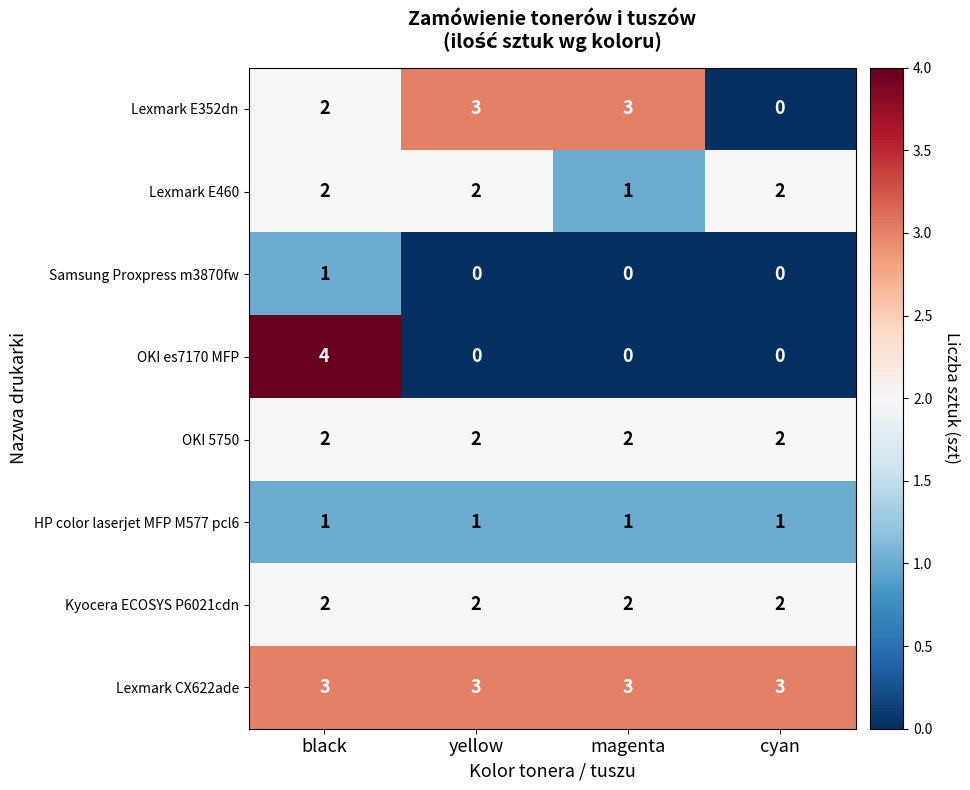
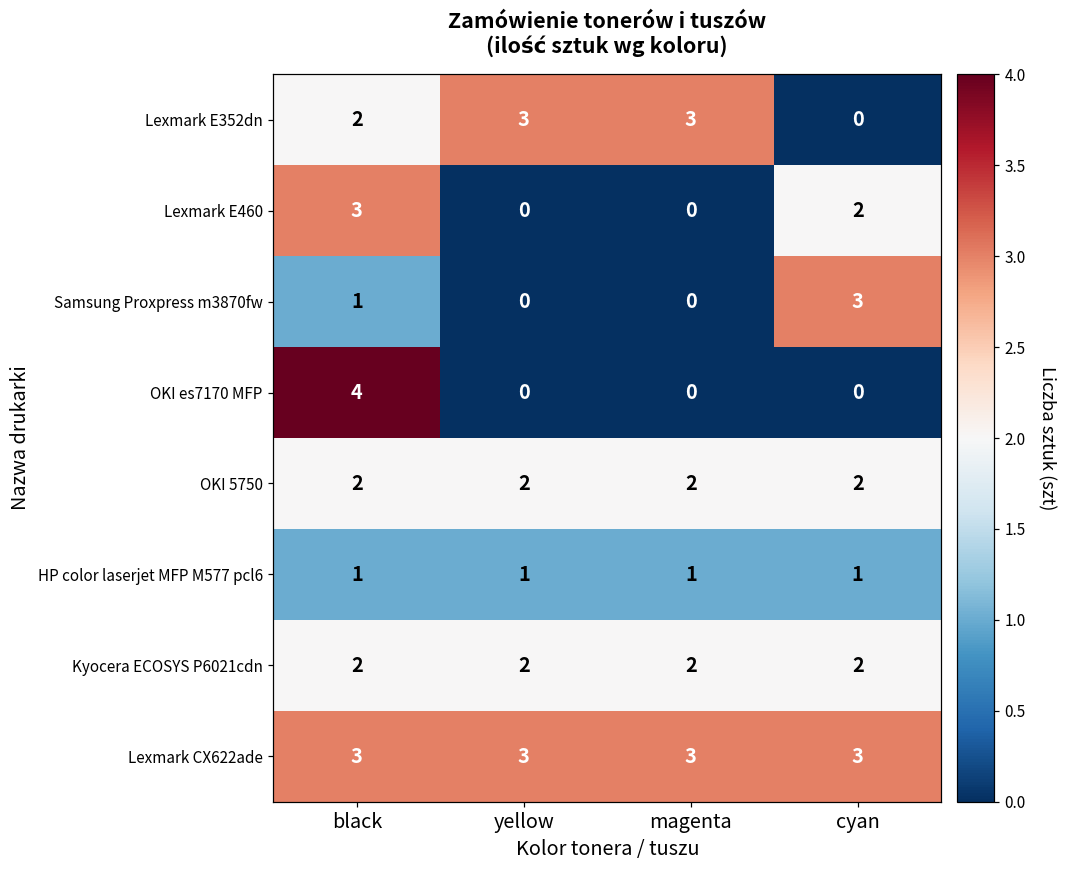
  {
    "Lexmark E352dn": {
      "black": 2,
      "yellow": 3,
      "magenta": 3,
      "cyan": 0
    },
    "Lexmark E460": {
-     "black": 2,
-     "yellow": 2,
-     "magenta": 1,
+     "black": 3,
+     "yellow": 0,
+     "magenta": 0,
      "cyan": 2
    },
    "Samsung Proxpress m3870fw": {
      "black": 1,
      "yellow": 0,
      "magenta": 0,
-     "cyan": 0
+     "cyan": 3
    },
    "OKI es7170 MFP": {
      "black": 4,
      "yellow": 0,
      "magenta": 0,
      "cyan": 0
    },
    "OKI 5750": {
      "black": 2,
      "yellow": 2,
      "magenta": 2,
      "cyan": 2
    },
    "HP color laserjet MFP M577 pcl6": {
      "black": 1,
      "yellow": 1,
      "magenta": 1,
      "cyan": 1
    },
    "Kyocera ECOSYS P6021cdn": {
      "black": 2,
      "yellow": 2,
      "magenta": 2,
      "cyan": 2
    },
    "Lexmark CX622ade": {
      "black": 3,
      "yellow": 3,
      "magenta": 3,
      "cyan": 3
    }
  }
